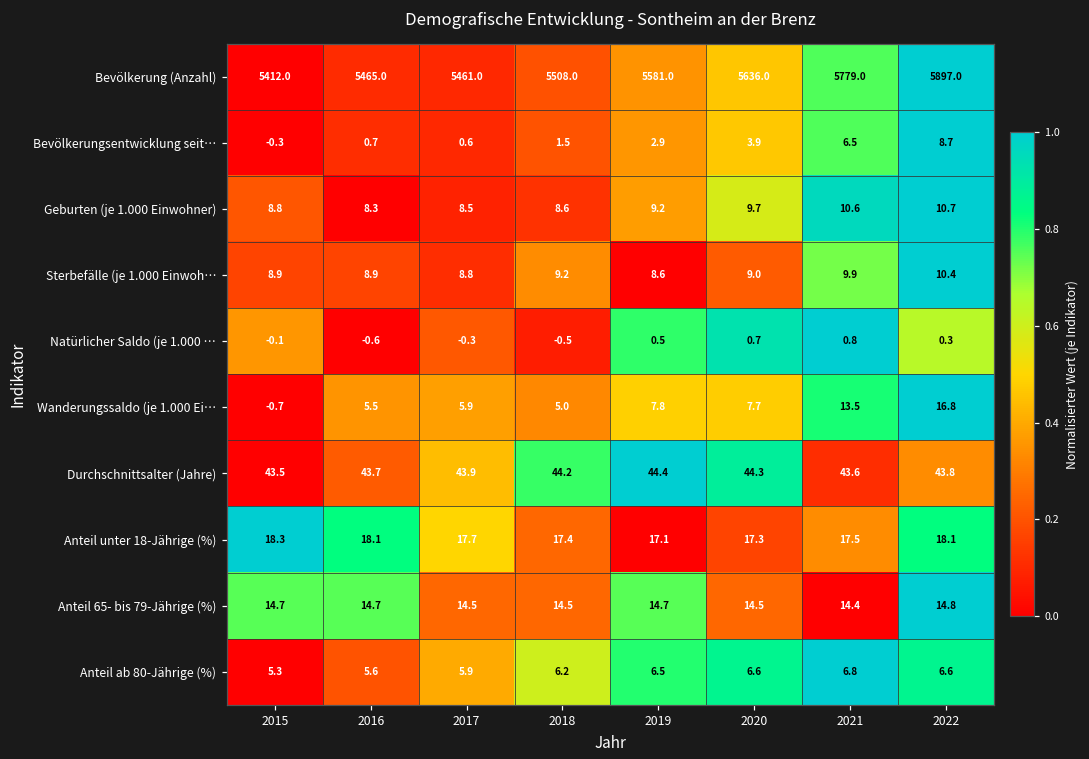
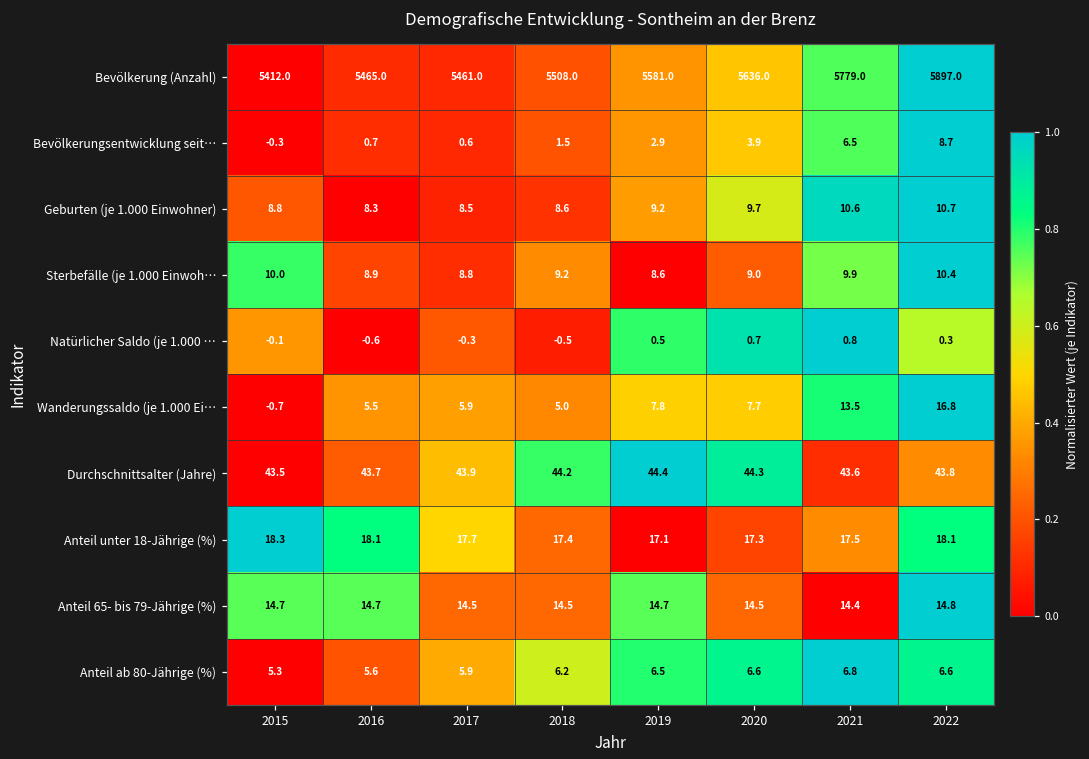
  {
    "Bevölkerung (Anzahl)": {
      "2015": 5412.0,
      "2016": 5465.0,
      "2017": 5461.0,
      "2018": 5508.0,
      "2019": 5581.0,
      "2020": 5636.0,
      "2021": 5779.0,
      "2022": 5897.0
    },
    "Bevölkerungsentwicklung seit…": {
      "2015": -0.3,
      "2016": 0.7,
      "2017": 0.6,
      "2018": 1.5,
      "2019": 2.9,
      "2020": 3.9,
      "2021": 6.5,
      "2022": 8.7
    },
    "Geburten (je 1.000 Einwohner)": {
      "2015": 8.8,
      "2016": 8.3,
      "2017": 8.5,
      "2018": 8.6,
      "2019": 9.2,
      "2020": 9.7,
      "2021": 10.6,
      "2022": 10.7
    },
    "Sterbefälle (je 1.000 Einwoh…": {
-     "2015": 8.9,
+     "2015": 10.0,
      "2016": 8.9,
      "2017": 8.8,
      "2018": 9.2,
      "2019": 8.6,
      "2020": 9.0,
      "2021": 9.9,
      "2022": 10.4
    },
    "Natürlicher Saldo (je 1.000 …": {
      "2015": -0.1,
      "2016": -0.6,
      "2017": -0.3,
      "2018": -0.5,
      "2019": 0.5,
      "2020": 0.7,
      "2021": 0.8,
      "2022": 0.3
    },
    "Wanderungssaldo (je 1.000 Ei…": {
      "2015": -0.7,
      "2016": 5.5,
      "2017": 5.9,
      "2018": 5.0,
      "2019": 7.8,
      "2020": 7.7,
      "2021": 13.5,
      "2022": 16.8
    },
    "Durchschnittsalter (Jahre)": {
      "2015": 43.5,
      "2016": 43.7,
      "2017": 43.9,
      "2018": 44.2,
      "2019": 44.4,
      "2020": 44.3,
      "2021": 43.6,
      "2022": 43.8
    },
    "Anteil unter 18-Jährige (%)": {
      "2015": 18.3,
      "2016": 18.1,
      "2017": 17.7,
      "2018": 17.4,
      "2019": 17.1,
      "2020": 17.3,
      "2021": 17.5,
      "2022": 18.1
    },
    "Anteil 65- bis 79-Jährige (%)": {
      "2015": 14.7,
      "2016": 14.7,
      "2017": 14.5,
      "2018": 14.5,
      "2019": 14.7,
      "2020": 14.5,
      "2021": 14.4,
      "2022": 14.8
    },
    "Anteil ab 80-Jährige (%)": {
      "2015": 5.3,
      "2016": 5.6,
      "2017": 5.9,
      "2018": 6.2,
      "2019": 6.5,
      "2020": 6.6,
      "2021": 6.8,
      "2022": 6.6
    }
  }
